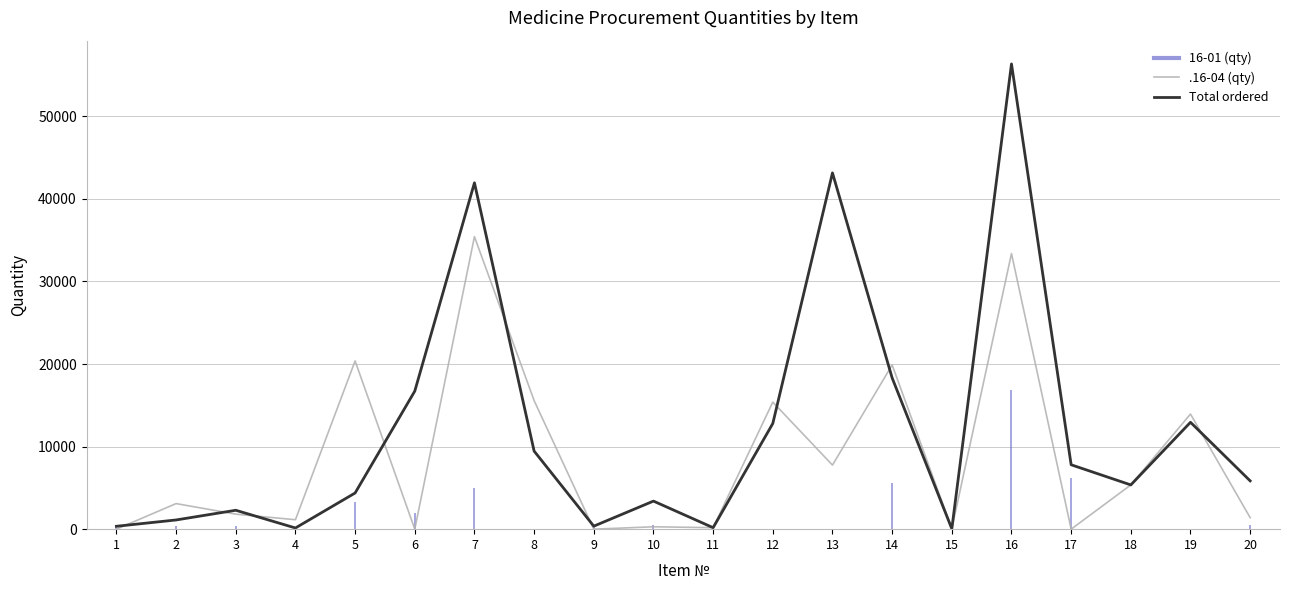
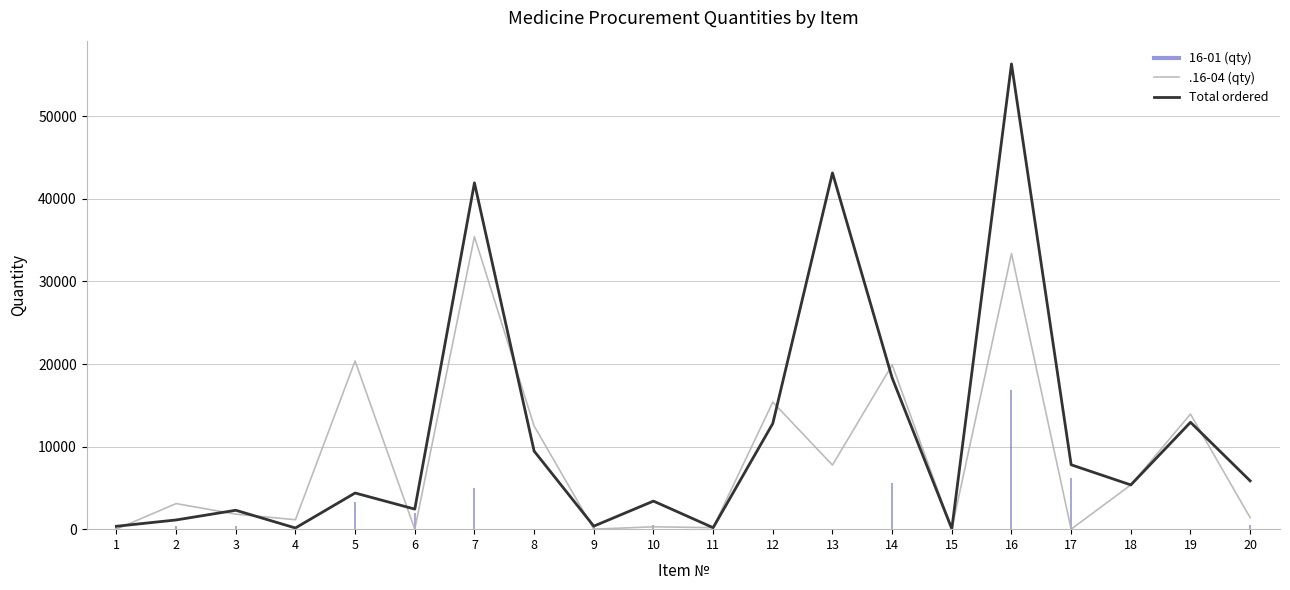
  {
    ".16-04 (qty)": {
      "1": 0,
      "2": 3000,
      "3": 2000,
      "4": 1000,
      "5": 20000,
      "6": 0,
      "7": 35000,
-     "8": 16000,
+     "8": 13000,
      "9": 0,
      "10": 0,
      "12": 15000,
      "13": 8000,
      "14": 20000,
      "16": 33000,
      "17": 0,
      "19": 14000,
      "20": 1000
    },
    "Total ordered": {
      "1": 0,
      "2": 1000,
      "3": 2000,
      "4": 0,
      "5": 4000,
-     "6": 17000,
+     "6": 2000,
      "7": 42000,
      "8": 9000,
      "9": 0,
      "10": 3000,
      "12": 13000,
      "13": 43000,
      "14": 18000,
      "16": 56000,
      "17": 8000,
      "19": 13000,
      "20": 6000
    }
  }
